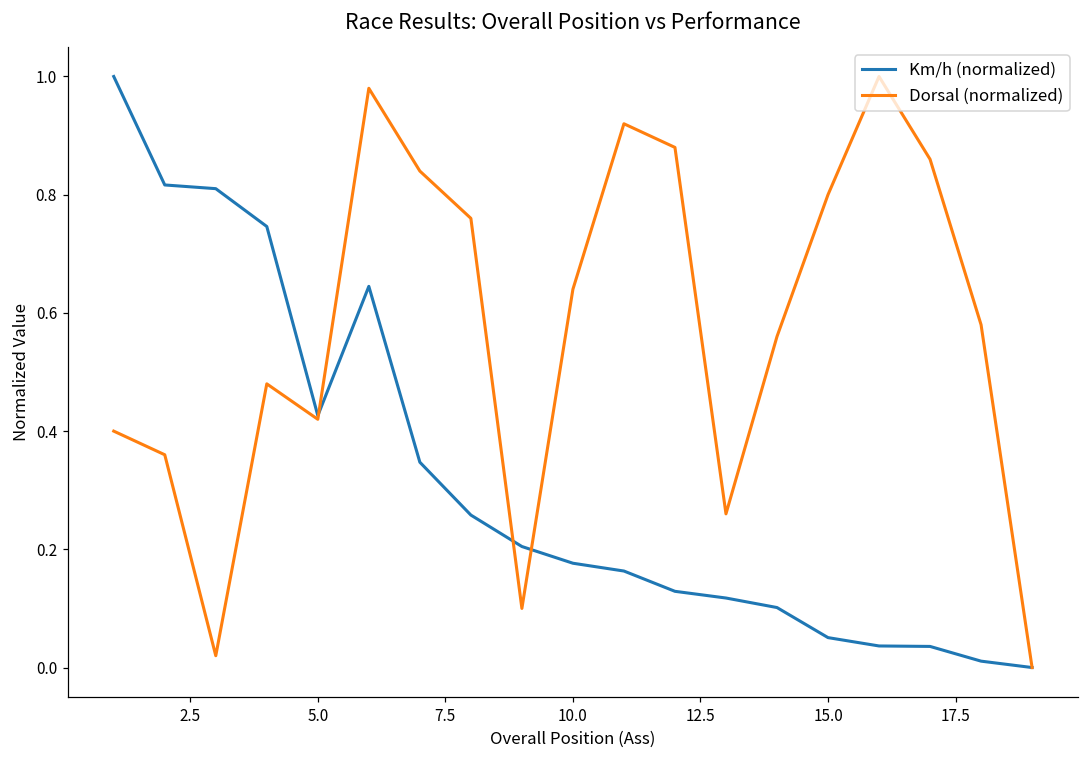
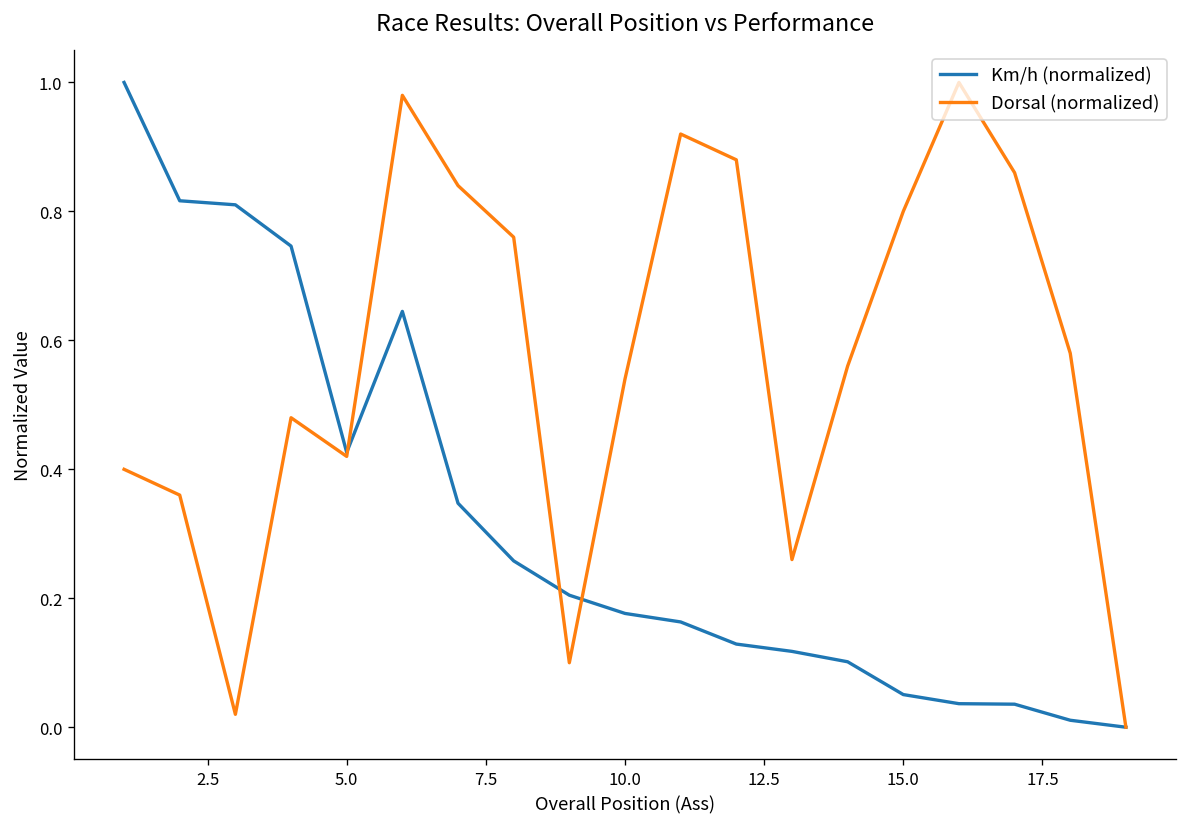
  {
    "Km/h (normalized)": {
      "5.0": 0.43,
      "10.0": 0.18,
      "15.0": 0.05
    },
    "Dorsal (normalized)": {
      "5.0": 0.42,
-     "10.0": 0.64,
+     "10.0": 0.54,
      "15.0": 0.80
    }
  }
